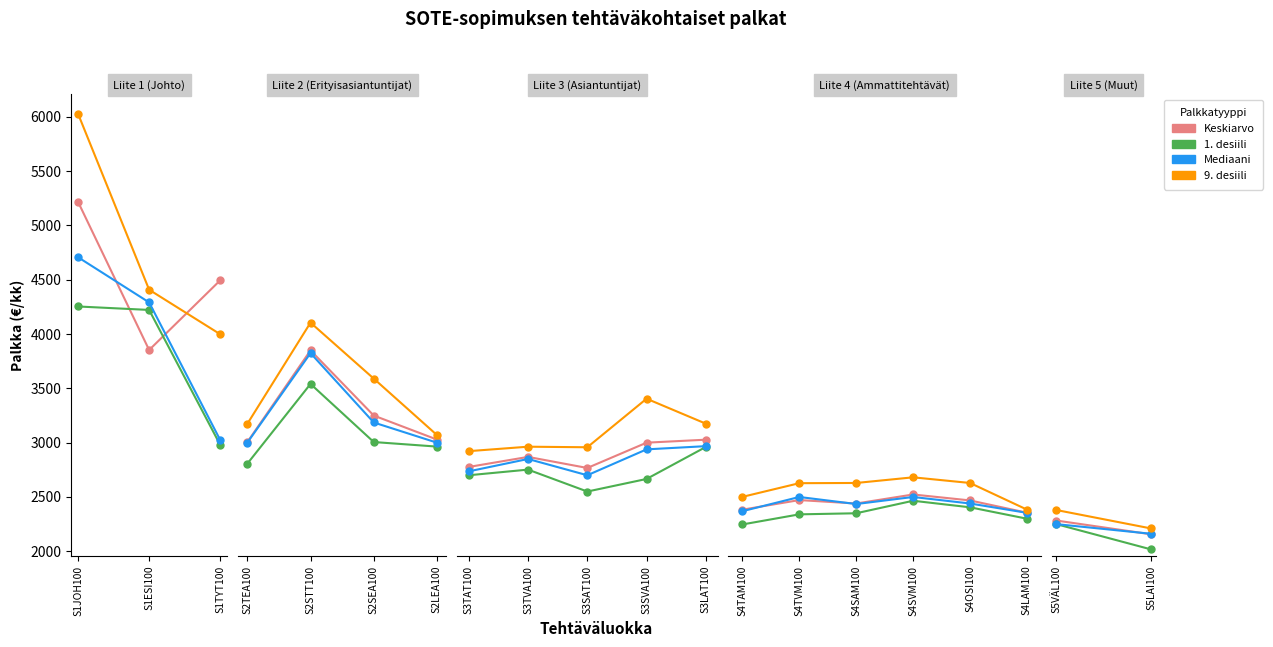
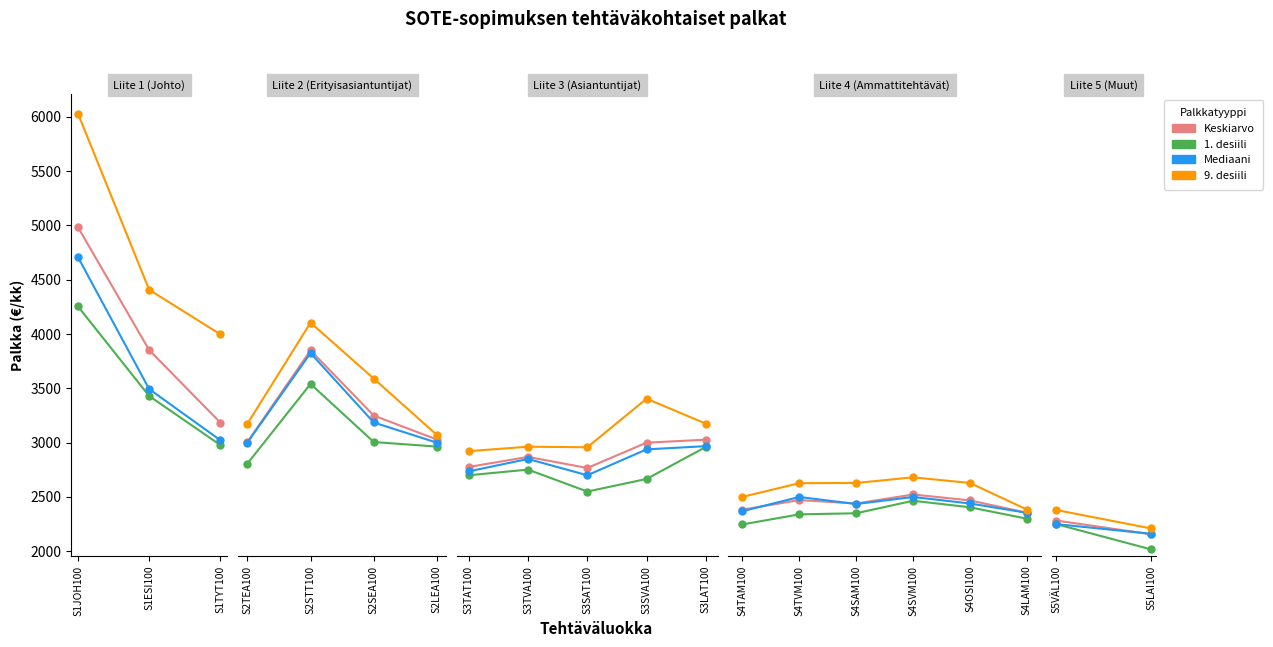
  {
    "Liite 1 (Johto)": {
      "Keskiarvo": {
-       "S1JOH100": 5220,
+       "S1JOH100": 4980,
        "S1ESI100": 3850,
-       "S1TYT100": 4500
+       "S1TYT100": 3190
      },
      "1. desiili": {
        "S1JOH100": 4250,
-       "S1ESI100": 4220,
+       "S1ESI100": 3430,
        "S1TYT100": 2980
      },
      "Mediaani": {
        "S1JOH100": 4710,
-       "S1ESI100": 4290,
+       "S1ESI100": 3490,
        "S1TYT100": 3020
      },
      "9. desiili": {
        "S1JOH100": 6030,
        "S1ESI100": 4410,
        "S1TYT100": 4000
      }
    }
  }
